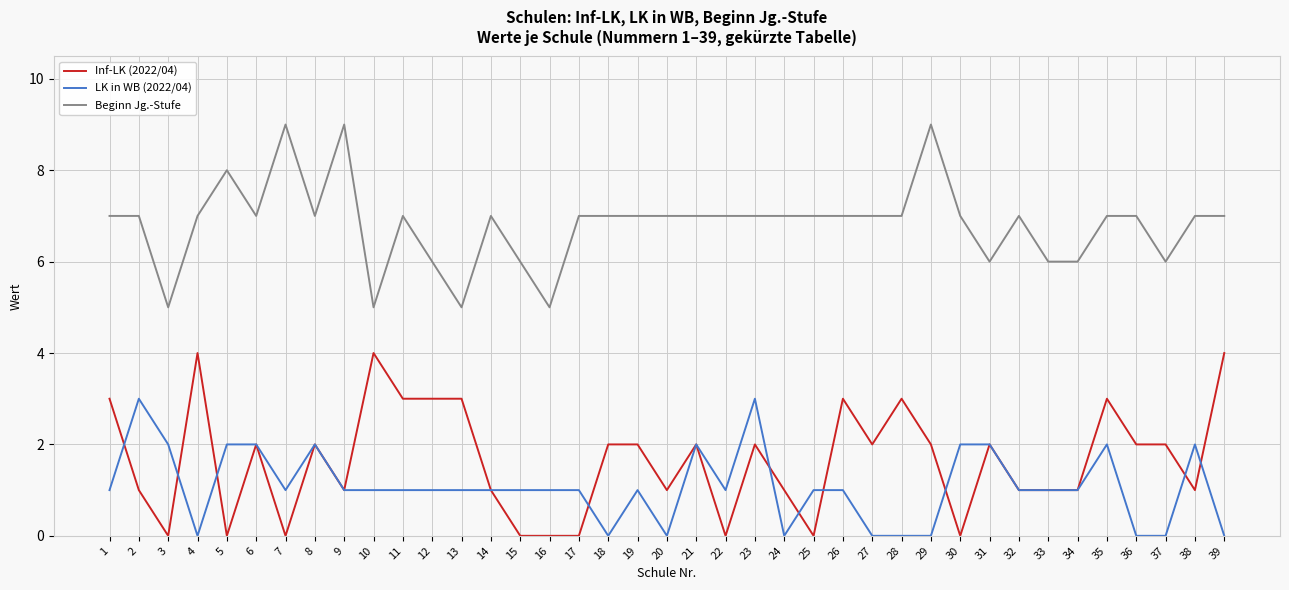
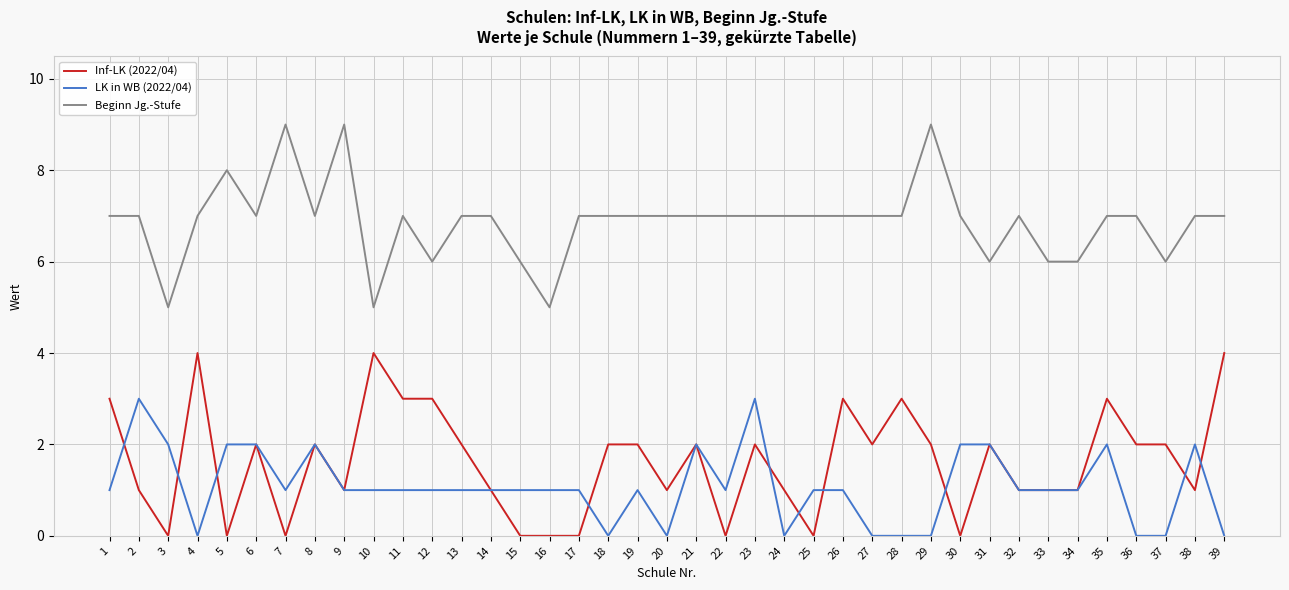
  {
    "Inf-LK (2022/04)": {
      "1": 3,
      "2": 1,
      "3": 0,
      "4": 4,
      "5": 0,
      "7": 0,
      "10": 4,
      "11": 3,
      "12": 3,
-     "13": 3,
+     "13": 2,
      "15": 0,
      "16": 0,
      "17": 0,
      "18": 2,
      "19": 2,
      "20": 1,
      "22": 0,
      "23": 2,
      "24": 1,
      "25": 0,
      "26": 3,
      "27": 2,
      "28": 3,
      "29": 2,
      "30": 0,
      "35": 3,
      "36": 2,
      "37": 2,
      "38": 1,
      "39": 4
    },
    "LK in WB (2022/04)": {
      "1": 1,
      "2": 3,
      "3": 2,
      "4": 0,
      "5": 2,
      "7": 1,
      "10": 1,
      "11": 1,
      "12": 1,
      "13": 1,
      "15": 1,
      "16": 1,
      "17": 1,
      "18": 0,
      "19": 1,
      "20": 0,
      "22": 1,
      "23": 3,
      "24": 0,
      "25": 1,
      "26": 1,
      "27": 0,
      "28": 0,
      "29": 0,
      "30": 2,
      "35": 2,
      "36": 0,
      "37": 0,
      "38": 2,
      "39": 0
    },
    "Beginn Jg.-Stufe": {
      "1": 7,
      "2": 7,
      "3": 5,
      "4": 7,
      "5": 8,
      "6": 7,
      "7": 9,
      "8": 7,
      "9": 9,
      "10": 5,
      "11": 7,
      "12": 6,
-     "13": 5,
+     "13": 7,
      "14": 7,
      "15": 6,
      "16": 5,
      "17": 7,
      "18": 7,
      "19": 7,
      "20": 7,
      "21": 7,
      "22": 7,
      "23": 7,
      "24": 7,
      "25": 7,
      "26": 7,
      "27": 7,
      "28": 7,
      "29": 9,
      "30": 7,
      "31": 6,
      "32": 7,
      "33": 6,
      "34": 6,
      "35": 7,
      "36": 7,
      "37": 6,
      "38": 7,
      "39": 7
    }
  }
